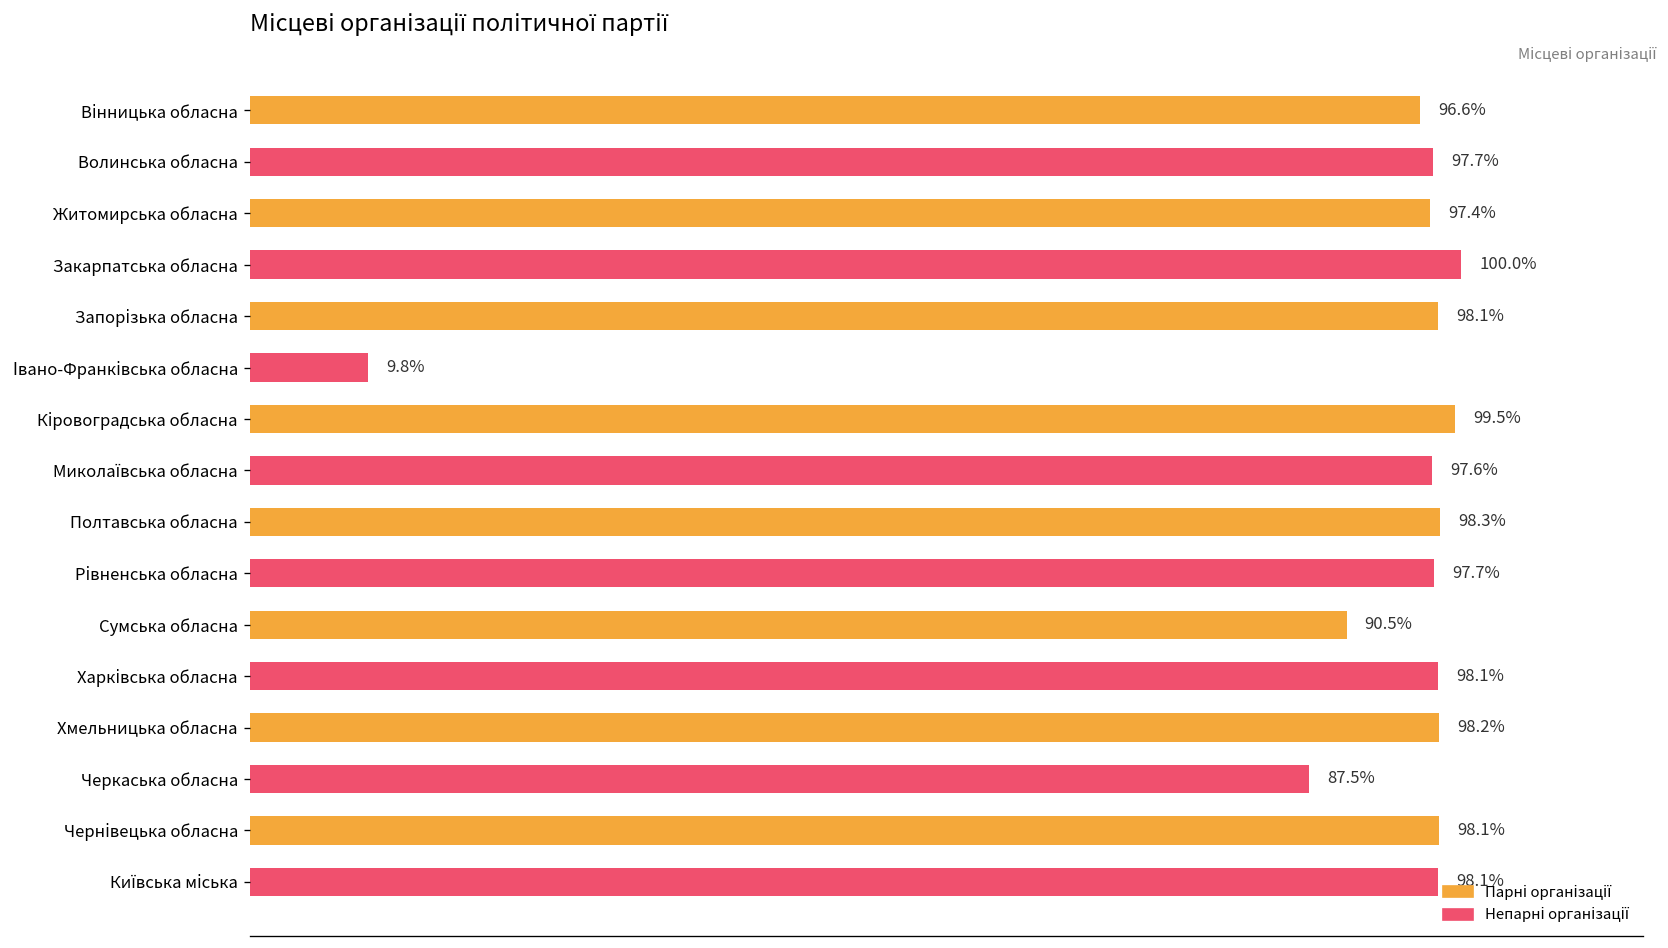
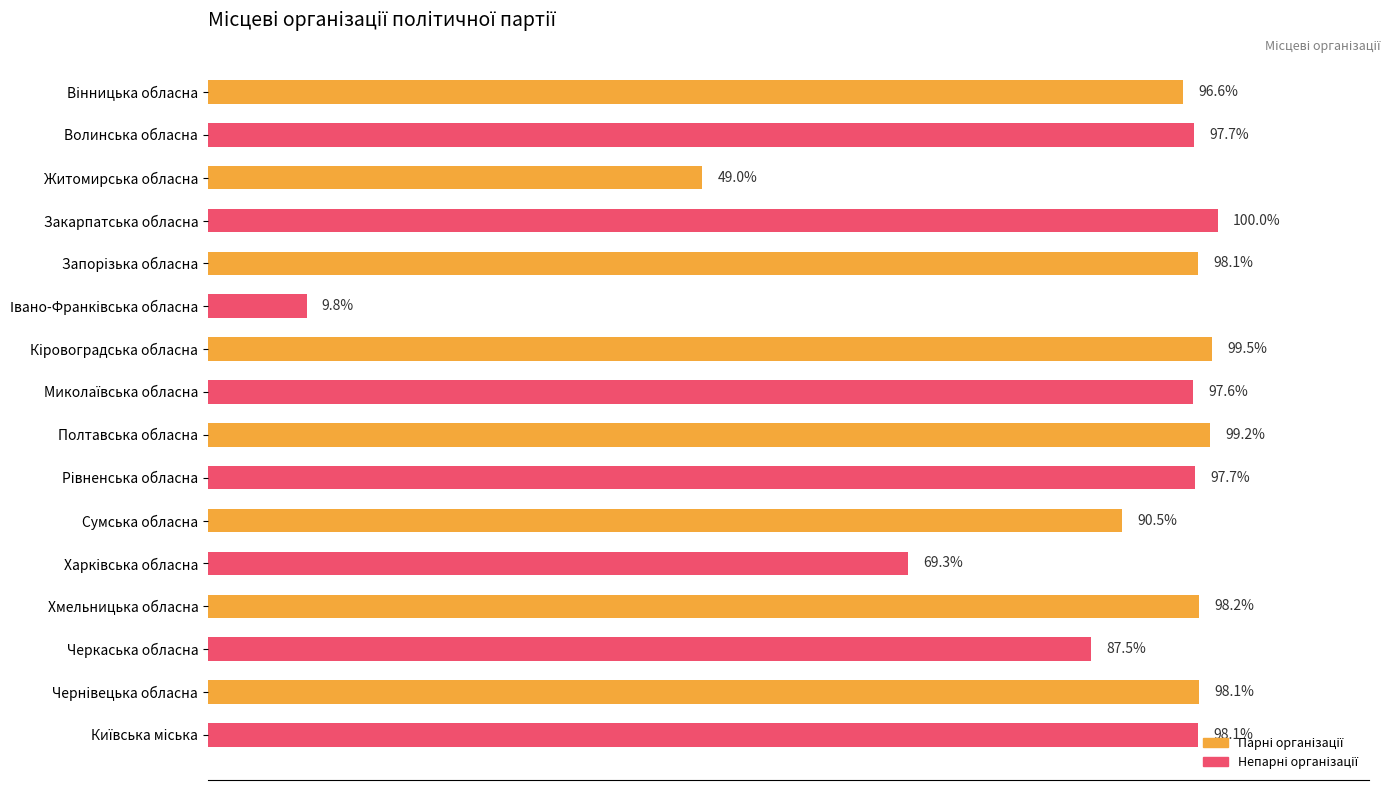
  {
    "Вінницька обласна": "96.6%",
    "Волинська обласна": "97.7%",
-   "Житомирська обласна": "97.4%",
+   "Житомирська обласна": "49.0%",
    "Закарпатська обласна": "100.0%",
    "Запорізька обласна": "98.1%",
    "Івано-Франківська обласна": "9.8%",
    "Кіровоградська обласна": "99.5%",
    "Миколаївська обласна": "97.6%",
-   "Полтавська обласна": "98.3%",
+   "Полтавська обласна": "99.2%",
    "Рівненська обласна": "97.7%",
    "Сумська обласна": "90.5%",
-   "Харківська обласна": "98.1%",
+   "Харківська обласна": "69.3%",
    "Хмельницька обласна": "98.2%",
    "Черкаська обласна": "87.5%",
    "Чернівецька обласна": "98.1%",
    "Київська міська": "98.1%"
  }
